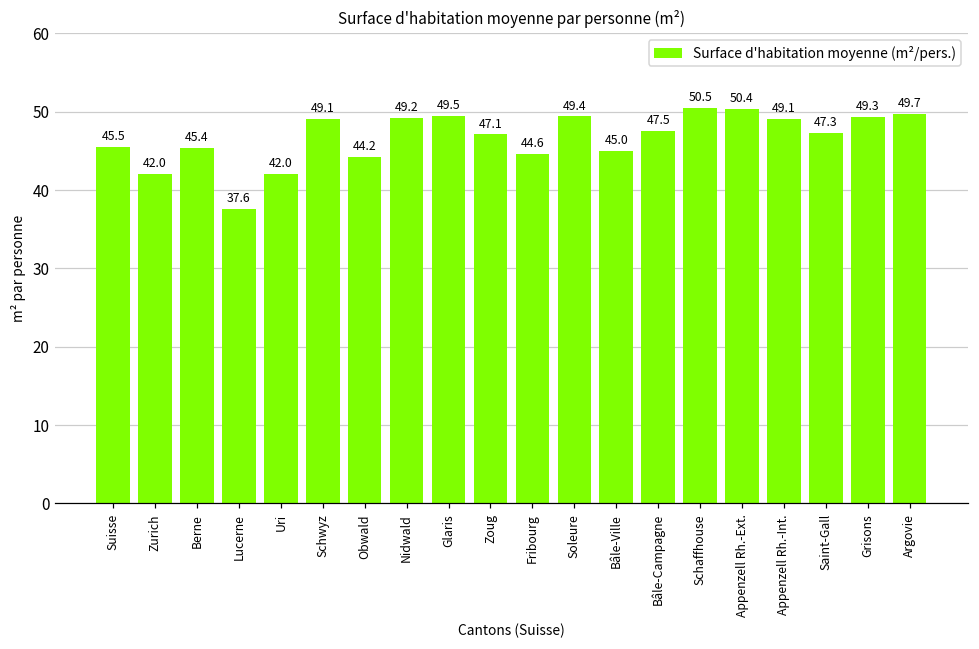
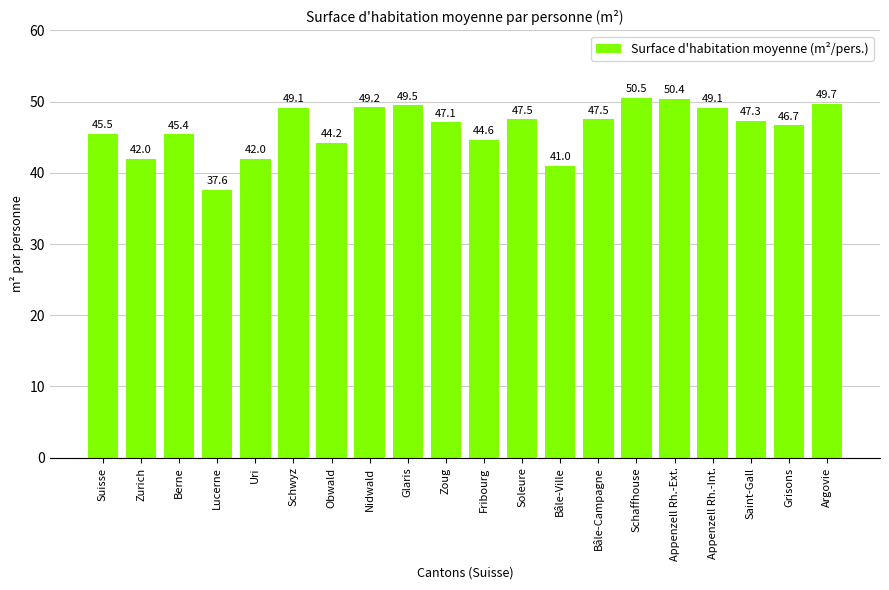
  {
    "Suisse": 45.5,
    "Zurich": 42.0,
    "Berne": 45.4,
    "Lucerne": 37.6,
    "Uri": 42.0,
    "Schwyz": 49.1,
    "Obwald": 44.2,
    "Nidwald": 49.2,
    "Glaris": 49.5,
    "Zoug": 47.1,
    "Fribourg": 44.6,
-   "Soleure": 49.4,
-   "Bâle-Ville": 45.0,
+   "Soleure": 47.5,
+   "Bâle-Ville": 41.0,
    "Bâle-Campagne": 47.5,
    "Schaffhouse": 50.5,
    "Appenzell Rh.-Ext.": 50.4,
    "Appenzell Rh.-Int.": 49.1,
    "Saint-Gall": 47.3,
-   "Grisons": 49.3,
+   "Grisons": 46.7,
    "Argovie": 49.7
  }
